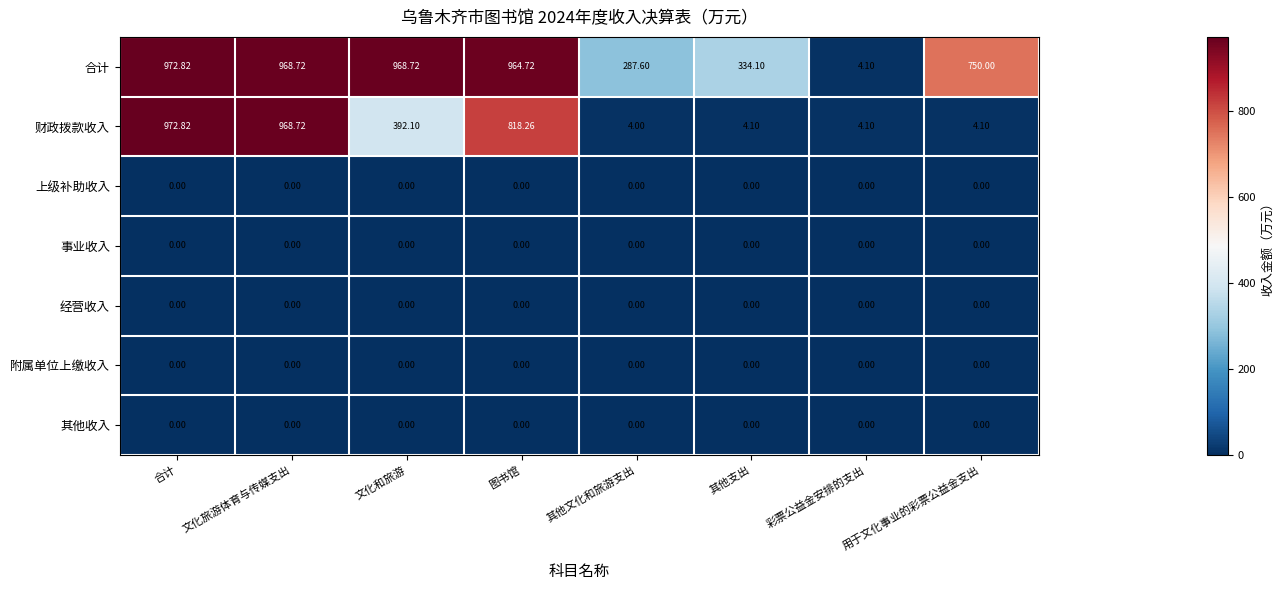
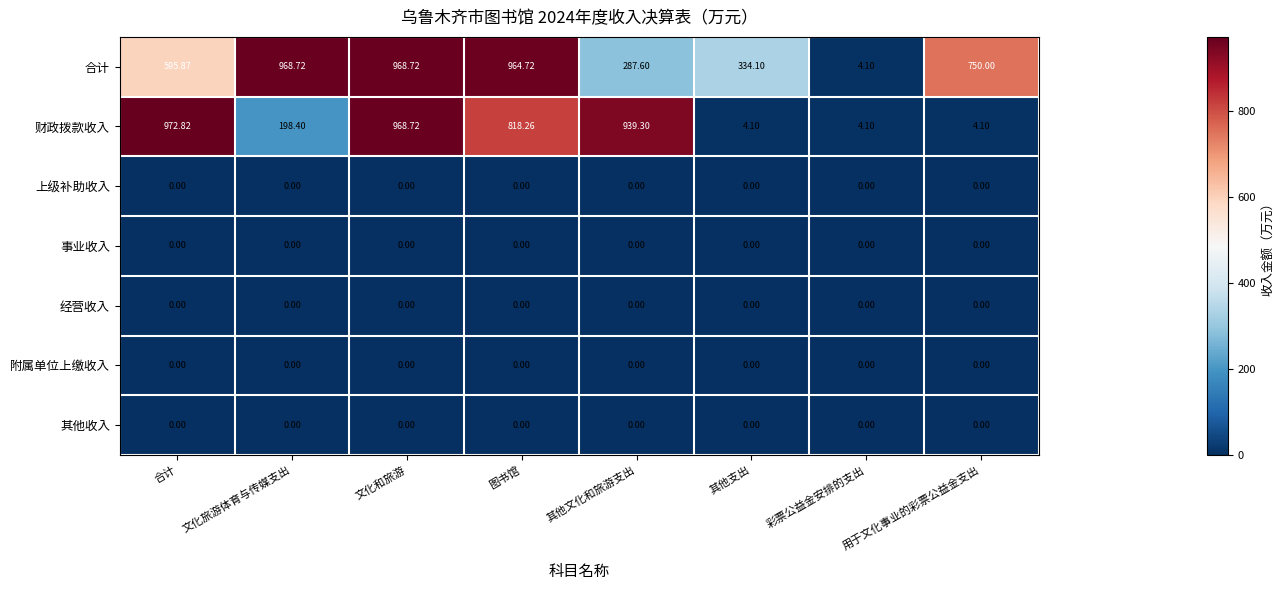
  {
    "合计": {
-     "合计": 972.82,
+     "合计": 595.87,
      "文化旅游体育与传媒支出": 968.72,
      "文化和旅游": 968.72,
      "图书馆": 964.72,
      "其他文化和旅游支出": 287.60,
      "其他支出": 334.10,
      "彩票公益金安排的支出": 4.10,
      "用于文化事业的彩票公益金支出": 750.00
    },
    "财政拨款收入": {
      "合计": 972.82,
-     "文化旅游体育与传媒支出": 968.72,
-     "文化和旅游": 392.10,
+     "文化旅游体育与传媒支出": 198.40,
+     "文化和旅游": 968.72,
      "图书馆": 818.26,
-     "其他文化和旅游支出": 4.00,
+     "其他文化和旅游支出": 939.30,
      "其他支出": 4.10,
      "彩票公益金安排的支出": 4.10,
      "用于文化事业的彩票公益金支出": 4.10
    },
    "上级补助收入": {
      "合计": 0.00,
      "文化旅游体育与传媒支出": 0.00,
      "文化和旅游": 0.00,
      "图书馆": 0.00,
      "其他文化和旅游支出": 0.00,
      "其他支出": 0.00,
      "彩票公益金安排的支出": 0.00,
      "用于文化事业的彩票公益金支出": 0.00
    },
    "事业收入": {
      "合计": 0.00,
      "文化旅游体育与传媒支出": 0.00,
      "文化和旅游": 0.00,
      "图书馆": 0.00,
      "其他文化和旅游支出": 0.00,
      "其他支出": 0.00,
      "彩票公益金安排的支出": 0.00,
      "用于文化事业的彩票公益金支出": 0.00
    },
    "经营收入": {
      "合计": 0.00,
      "文化旅游体育与传媒支出": 0.00,
      "文化和旅游": 0.00,
      "图书馆": 0.00,
      "其他文化和旅游支出": 0.00,
      "其他支出": 0.00,
      "彩票公益金安排的支出": 0.00,
      "用于文化事业的彩票公益金支出": 0.00
    },
    "附属单位上缴收入": {
      "合计": 0.00,
      "文化旅游体育与传媒支出": 0.00,
      "文化和旅游": 0.00,
      "图书馆": 0.00,
      "其他文化和旅游支出": 0.00,
      "其他支出": 0.00,
      "彩票公益金安排的支出": 0.00,
      "用于文化事业的彩票公益金支出": 0.00
    },
    "其他收入": {
      "合计": 0.00,
      "文化旅游体育与传媒支出": 0.00,
      "文化和旅游": 0.00,
      "图书馆": 0.00,
      "其他文化和旅游支出": 0.00,
      "其他支出": 0.00,
      "彩票公益金安排的支出": 0.00,
      "用于文化事业的彩票公益金支出": 0.00
    }
  }
